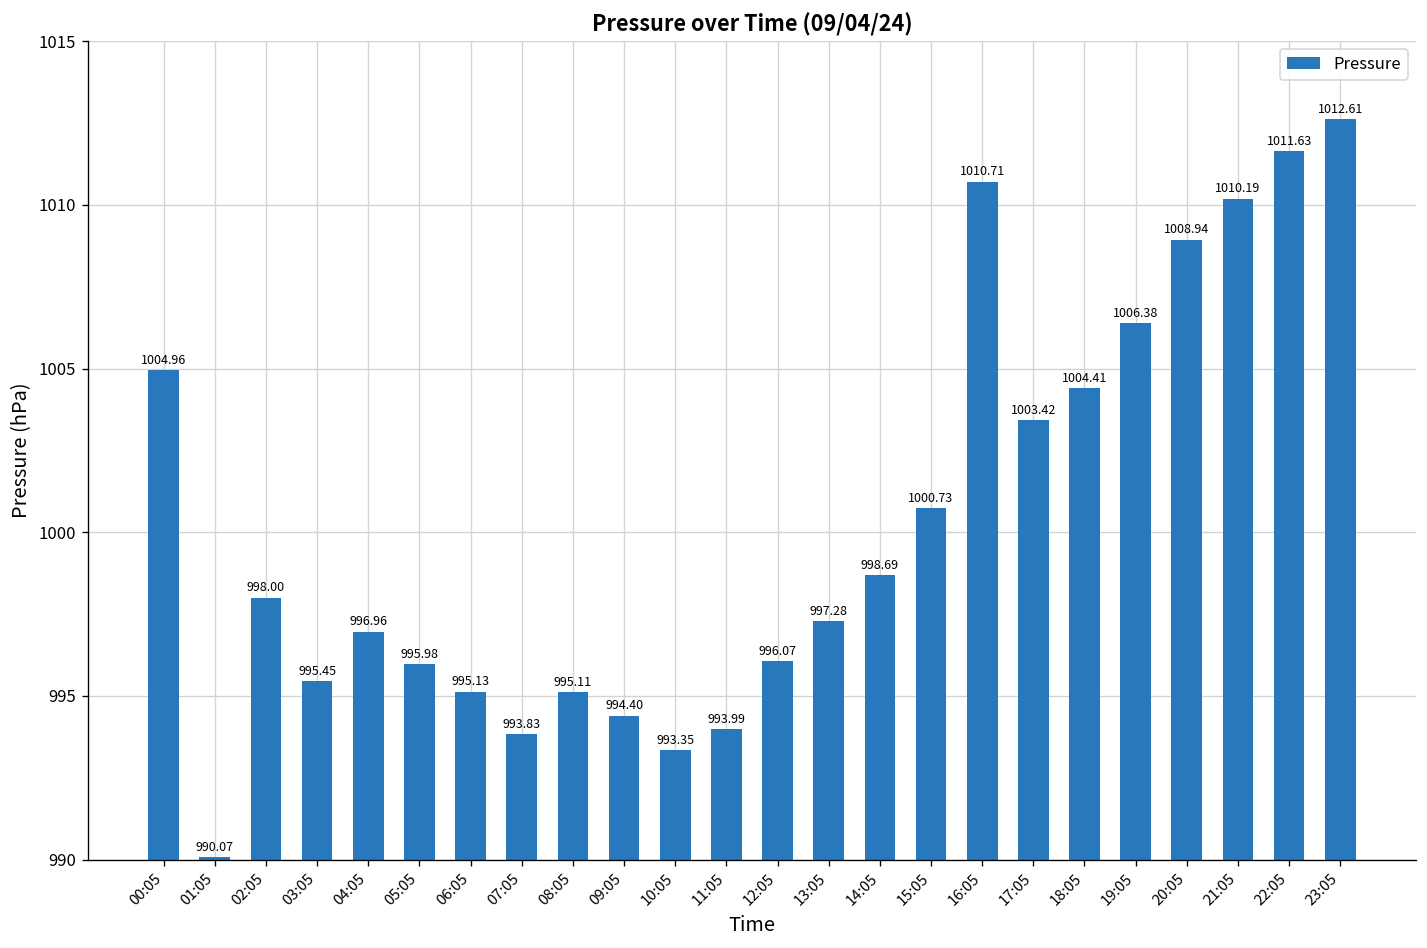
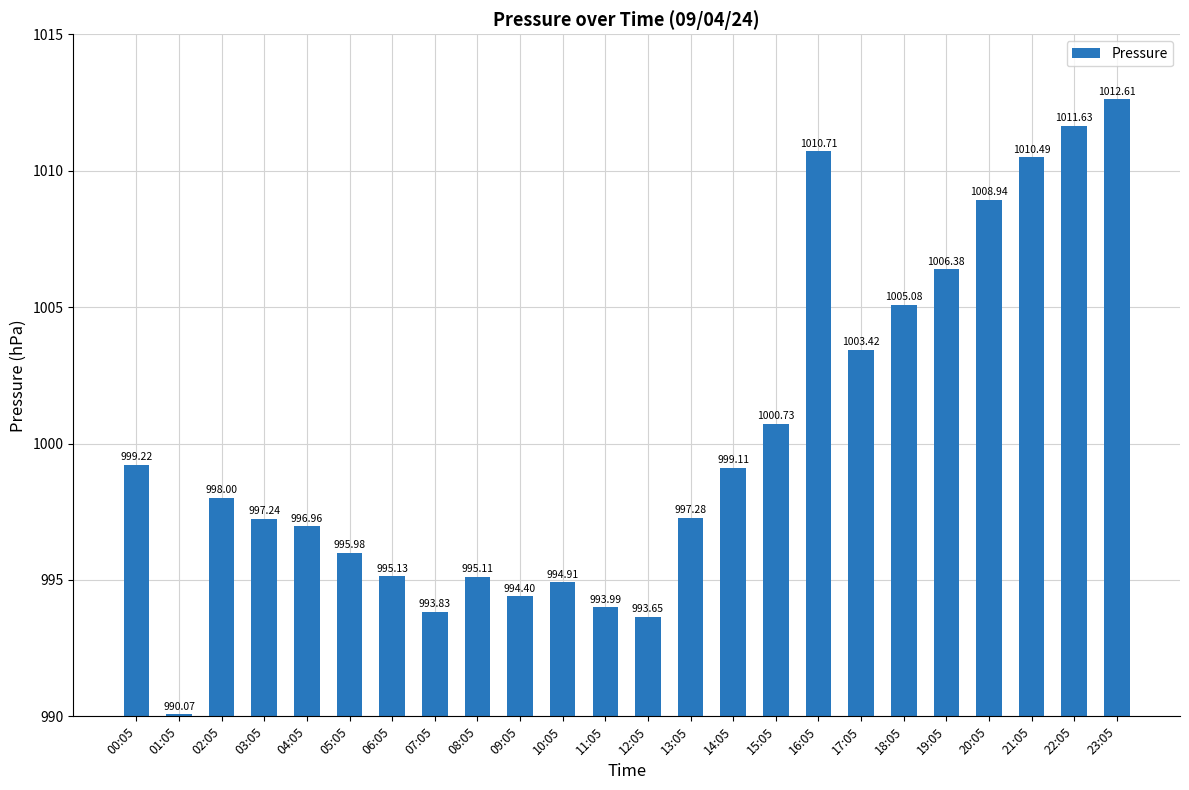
  {
-   "00:05": 1004.96,
+   "00:05": 999.22,
    "01:05": 990.07,
    "02:05": 998.00,
-   "03:05": 995.45,
+   "03:05": 997.24,
    "04:05": 996.96,
    "05:05": 995.98,
    "06:05": 995.13,
    "07:05": 993.83,
    "08:05": 995.11,
    "09:05": 994.40,
-   "10:05": 993.35,
+   "10:05": 994.91,
    "11:05": 993.99,
-   "12:05": 996.07,
+   "12:05": 993.65,
    "13:05": 997.28,
-   "14:05": 998.69,
+   "14:05": 999.11,
    "15:05": 1000.73,
    "16:05": 1010.71,
    "17:05": 1003.42,
-   "18:05": 1004.41,
+   "18:05": 1005.08,
    "19:05": 1006.38,
    "20:05": 1008.94,
-   "21:05": 1010.19,
+   "21:05": 1010.49,
    "22:05": 1011.63,
    "23:05": 1012.61
  }
